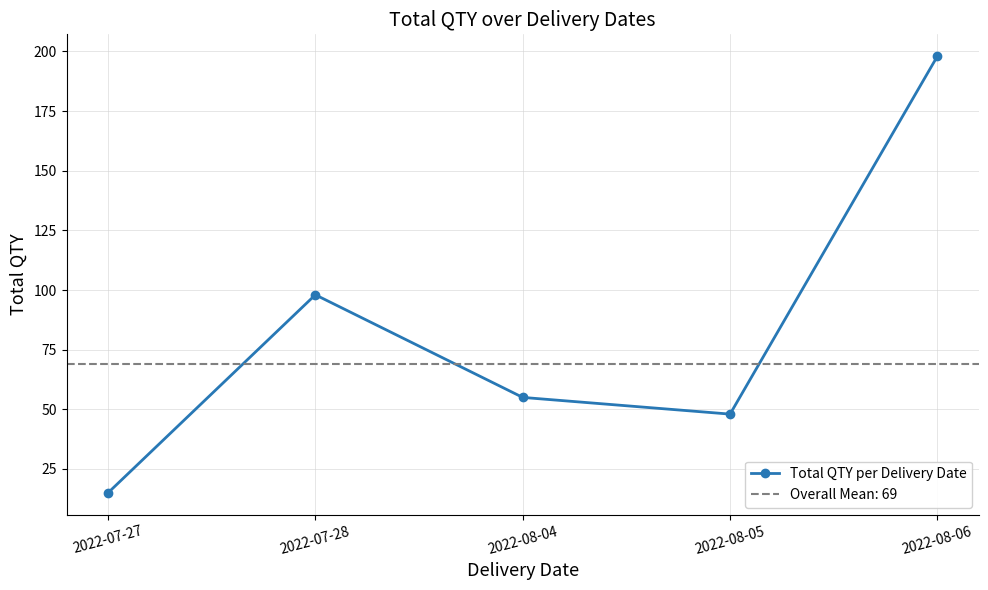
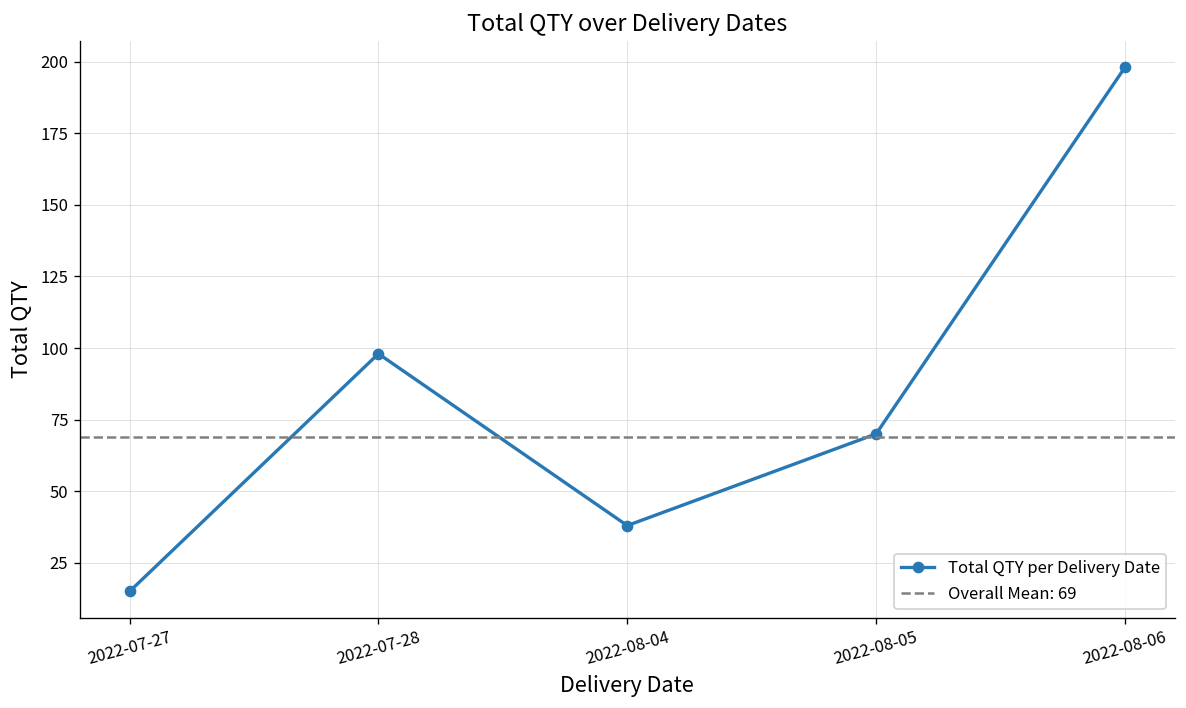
  {
    "2022-07-27": 15,
    "2022-07-28": 98,
-   "2022-08-04": 55,
-   "2022-08-05": 48,
+   "2022-08-04": 38,
+   "2022-08-05": 70,
    "2022-08-06": 198
  }
